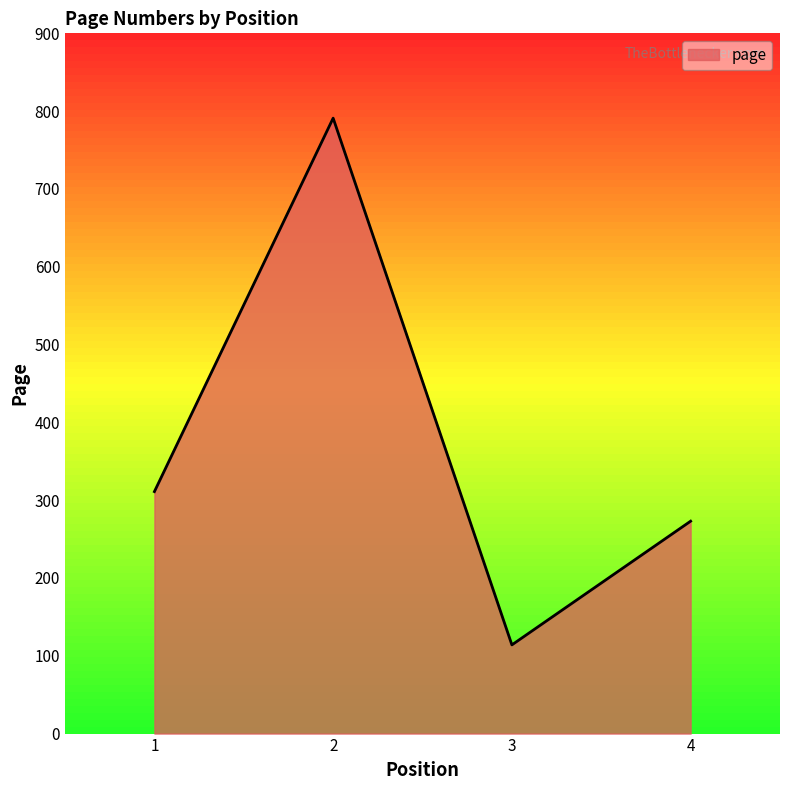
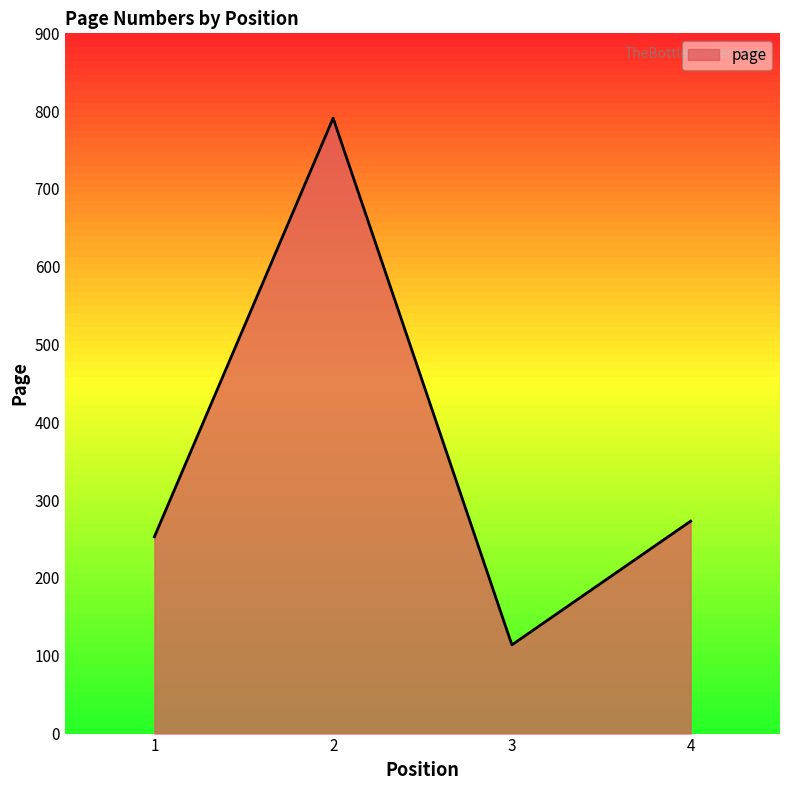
  {
-   "1": 310,
+   "1": 250,
    "2": 790,
    "3": 110,
    "4": 270
  }
